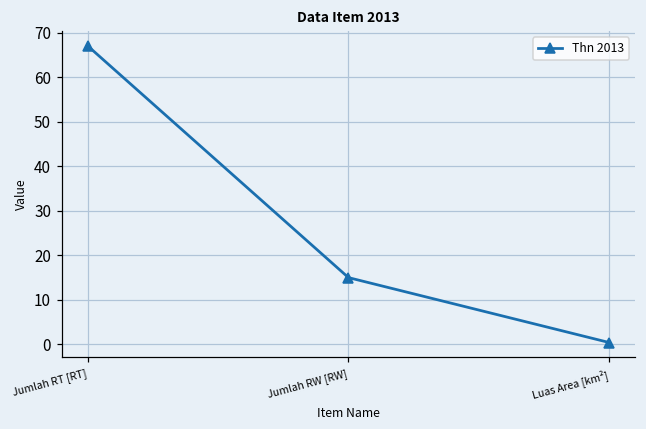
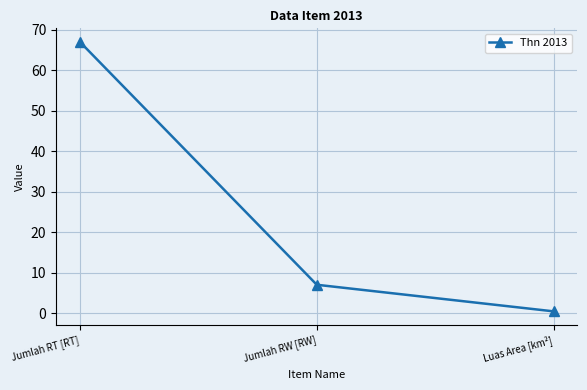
  {
    "Jumlah RT [RT]": 67,
-   "Jumlah RW [RW]": 15,
+   "Jumlah RW [RW]": 7,
    "Luas Area [km²]": 0
  }
